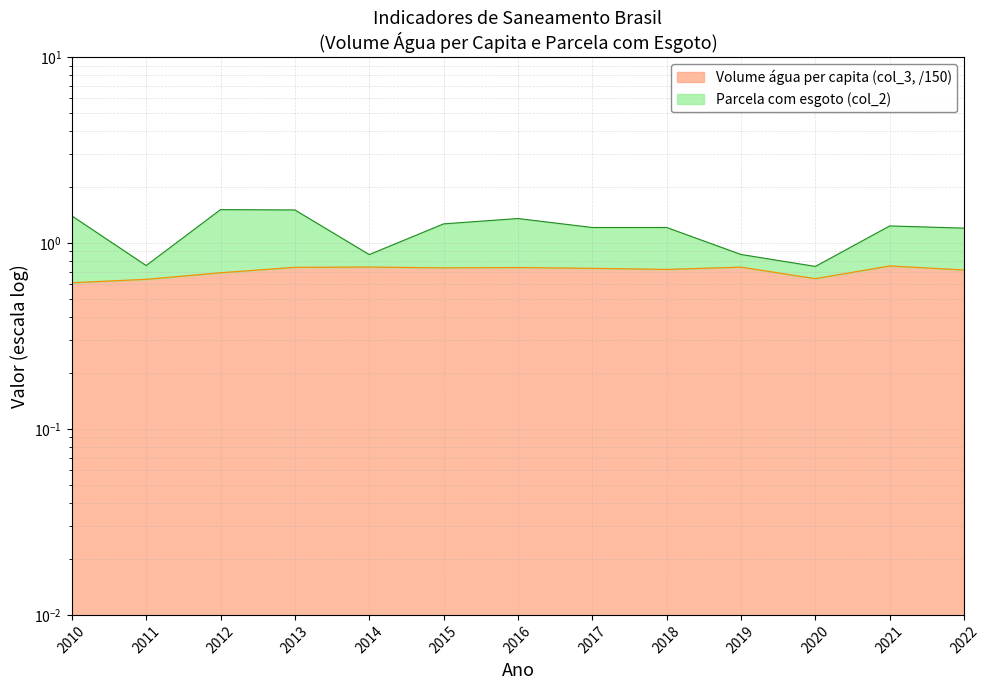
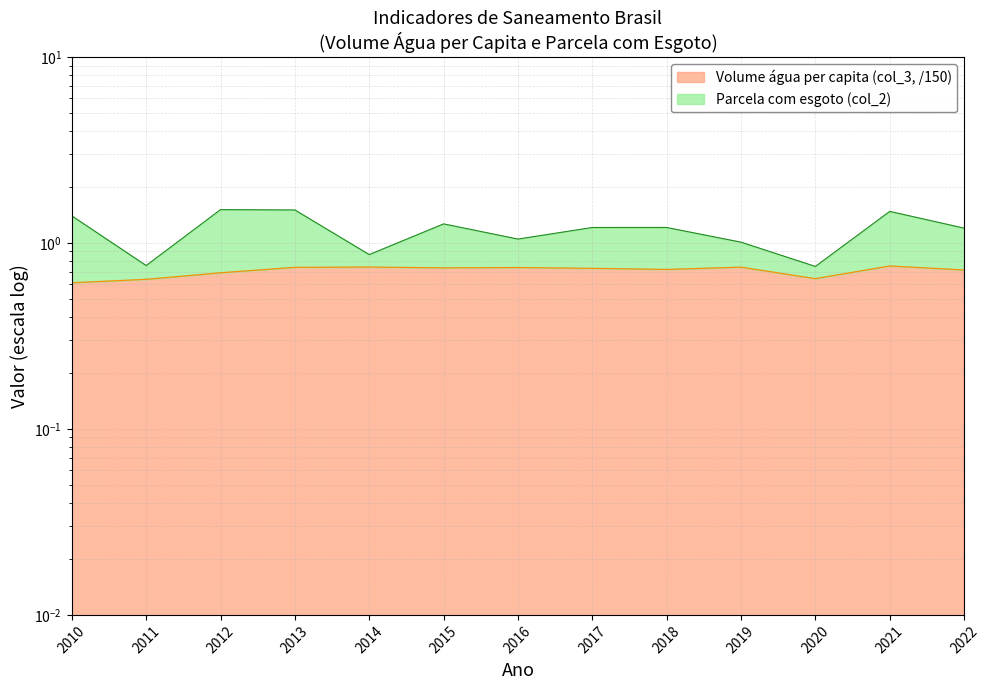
  {
    "Volume água per capita (col_3, /150)": {
      "2010": 0.61,
      "2011": 0.64,
      "2012": 0.69,
      "2013": 0.74,
      "2014": 0.74,
      "2015": 0.73,
      "2016": 0.74,
      "2017": 0.73,
      "2018": 0.72,
      "2019": 0.74,
      "2020": 0.64,
      "2021": 0.75,
      "2022": 0.72
    },
    "Parcela com esgoto (col_2)": {
      "2010": 0.79,
      "2011": 0.12,
      "2012": 0.8,
      "2013": 0.77,
      "2014": 0.12,
      "2015": 0.53,
-     "2016": 0.62,
+     "2016": 0.31,
      "2017": 0.48,
      "2018": 0.49,
-     "2019": 0.13,
+     "2019": 0.27,
      "2020": 0.10,
-     "2021": 0.48,
+     "2021": 0.73,
      "2022": 0.49
    }
  }
